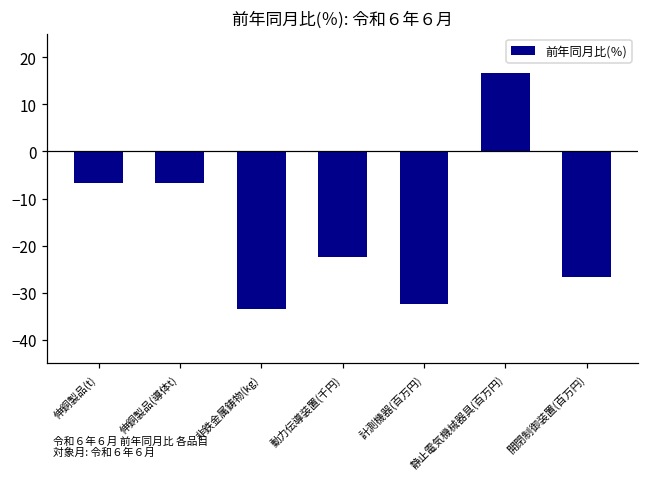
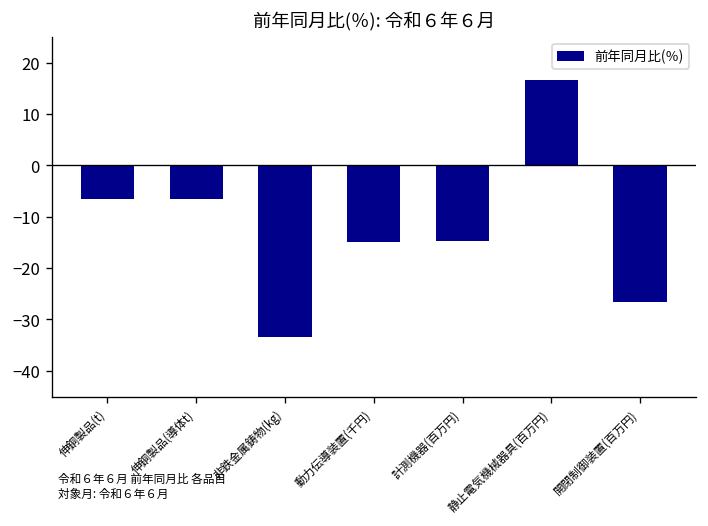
  {
    "伸銅製品(t)": -7,
    "伸銅製品(導体t)": -7,
    "非鉄金属鋳物(kg)": -33,
-   "動力伝導装置(千円)": -22,
-   "計測機器(百万円)": -32,
+   "動力伝導装置(千円)": -15,
+   "計測機器(百万円)": -15,
    "静止電気機械器具(百万円)": 17,
    "開閉制御装置(百万円)": -27
  }
